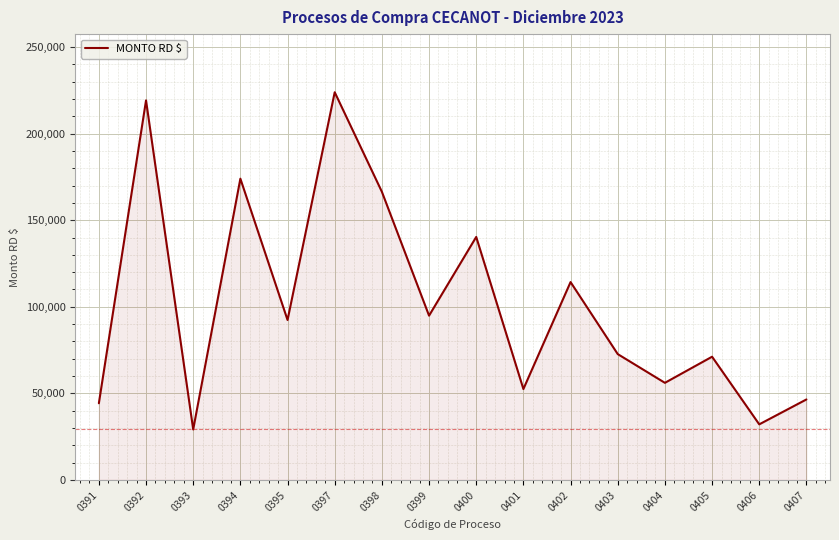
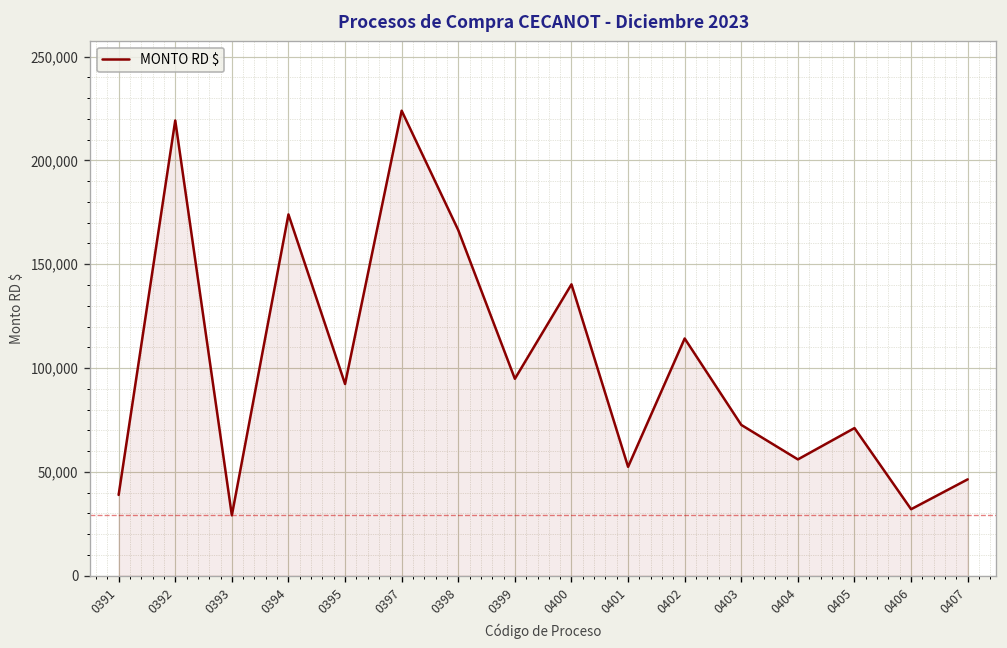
  {
-   "0391": "44,000",
+   "0391": "39,000",
    "0392": "219,000",
    "0393": "29,000",
    "0394": "174,000",
    "0395": "92,000",
    "0397": "224,000",
    "0398": "166,000",
    "0399": "95,000",
    "0400": "140,000",
    "0401": "52,000",
    "0402": "114,000",
    "0403": "73,000",
    "0404": "56,000",
    "0405": "71,000",
    "0406": "32,000",
    "0407": "46,000"
  }
